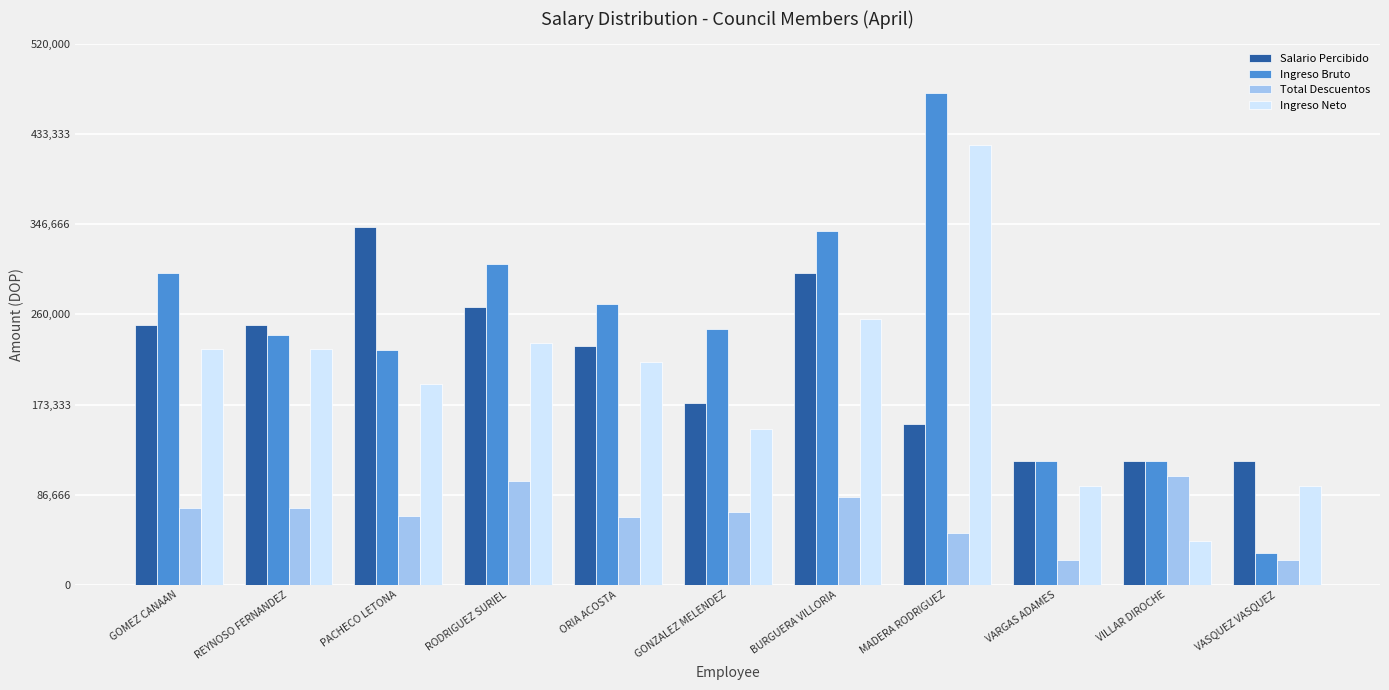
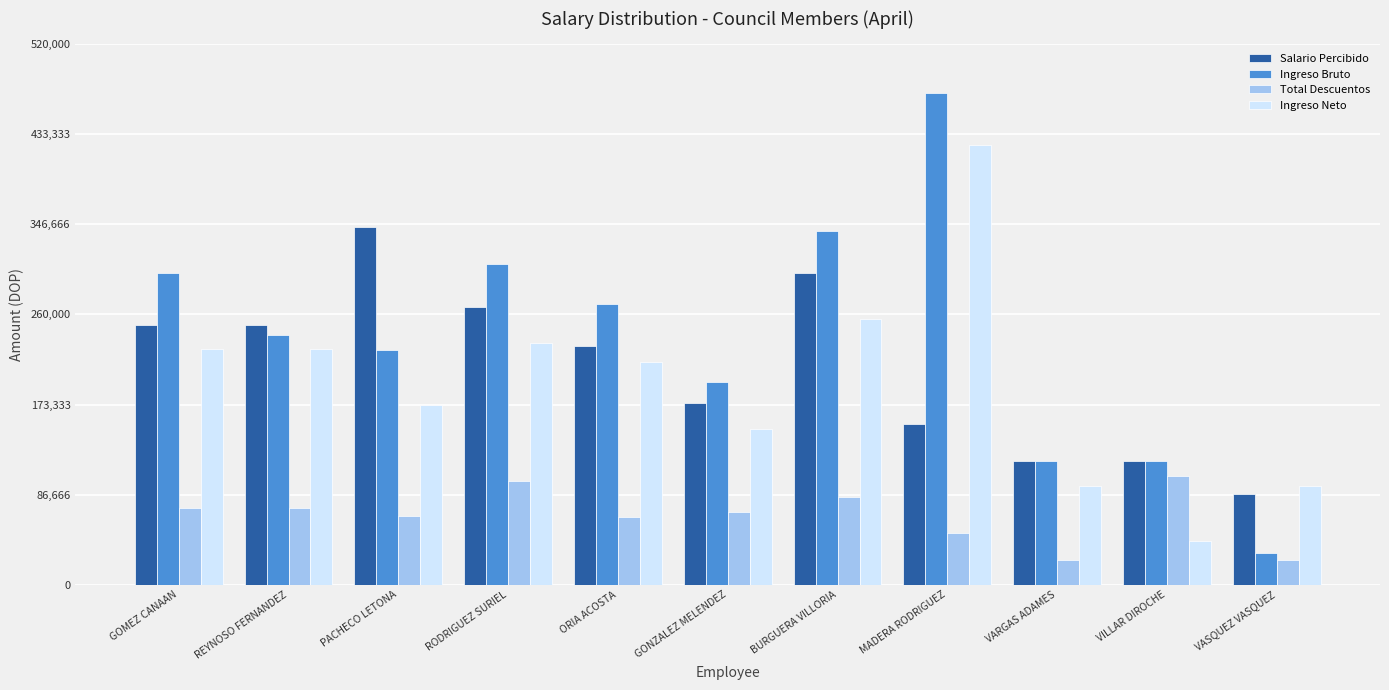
  {
    "Salario Percibido": {
      "GOMEZ CANAAN": "250,000",
      "REYNOSO FERNANDEZ": "250,000",
      "PACHECO LETONA": "344,000",
      "RODRIGUEZ SURIEL": "268,000",
      "ORIA ACOSTA": "230,000",
      "GONZALEZ MELENDEZ": "175,000",
      "BURGUERA VILLORIA": "300,000",
      "MADERA RODRIGUEZ": "155,000",
      "VARGAS ADAMES": "119,000",
      "VILLAR DIROCHE": "119,000",
-     "VASQUEZ VASQUEZ": "119,000"
+     "VASQUEZ VASQUEZ": "87,000"
    },
    "Ingreso Bruto": {
      "GOMEZ CANAAN": "300,000",
      "REYNOSO FERNANDEZ": "240,000",
      "PACHECO LETONA": "226,000",
      "RODRIGUEZ SURIEL": "308,000",
      "ORIA ACOSTA": "270,000",
-     "GONZALEZ MELENDEZ": "246,000",
+     "GONZALEZ MELENDEZ": "195,000",
      "BURGUERA VILLORIA": "340,000",
      "MADERA RODRIGUEZ": "473,000",
      "VARGAS ADAMES": "119,000",
      "VILLAR DIROCHE": "119,000",
      "VASQUEZ VASQUEZ": "30,000"
    },
    "Total Descuentos": {
      "GOMEZ CANAAN": "73,000",
      "REYNOSO FERNANDEZ": "73,000",
      "PACHECO LETONA": "66,000",
      "RODRIGUEZ SURIEL": "100,000",
      "ORIA ACOSTA": "65,000",
      "GONZALEZ MELENDEZ": "70,000",
      "BURGUERA VILLORIA": "84,000",
      "MADERA RODRIGUEZ": "50,000",
      "VARGAS ADAMES": "24,000",
      "VILLAR DIROCHE": "105,000",
      "VASQUEZ VASQUEZ": "24,000"
    },
    "Ingreso Neto": {
      "GOMEZ CANAAN": "227,000",
      "REYNOSO FERNANDEZ": "227,000",
-     "PACHECO LETONA": "193,000",
+     "PACHECO LETONA": "173,000",
      "RODRIGUEZ SURIEL": "232,000",
      "ORIA ACOSTA": "214,000",
      "GONZALEZ MELENDEZ": "150,000",
      "BURGUERA VILLORIA": "256,000",
      "MADERA RODRIGUEZ": "423,000",
      "VARGAS ADAMES": "95,000",
      "VILLAR DIROCHE": "42,000",
      "VASQUEZ VASQUEZ": "95,000"
    }
  }
